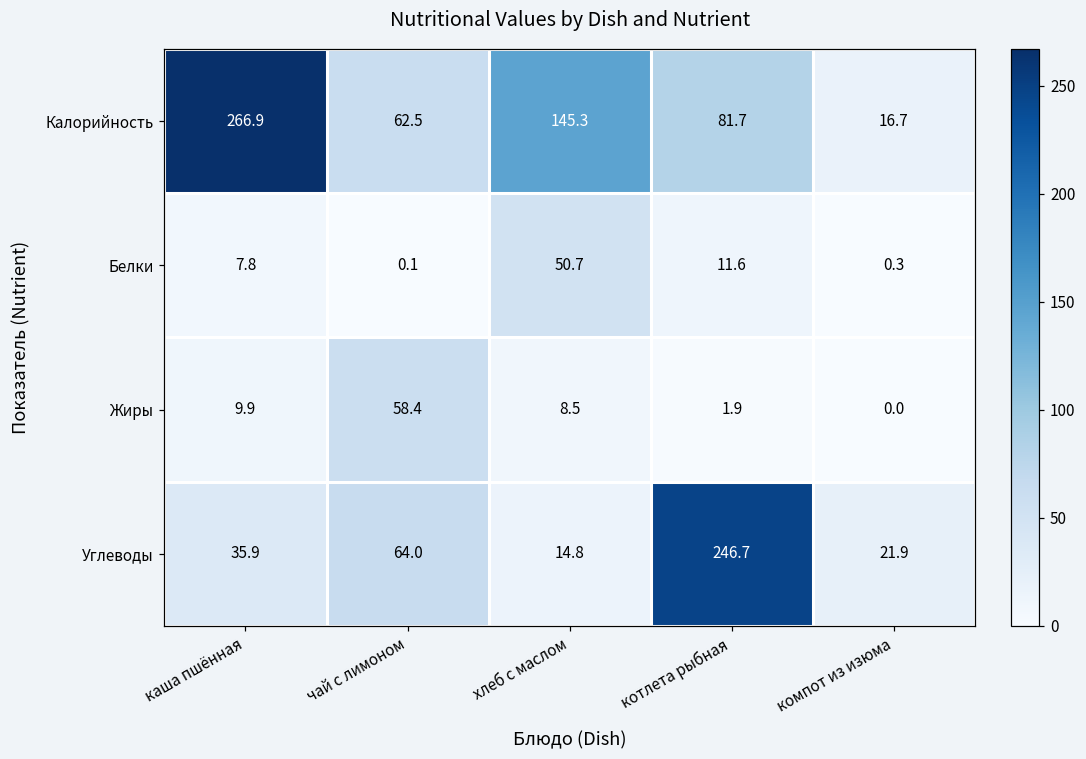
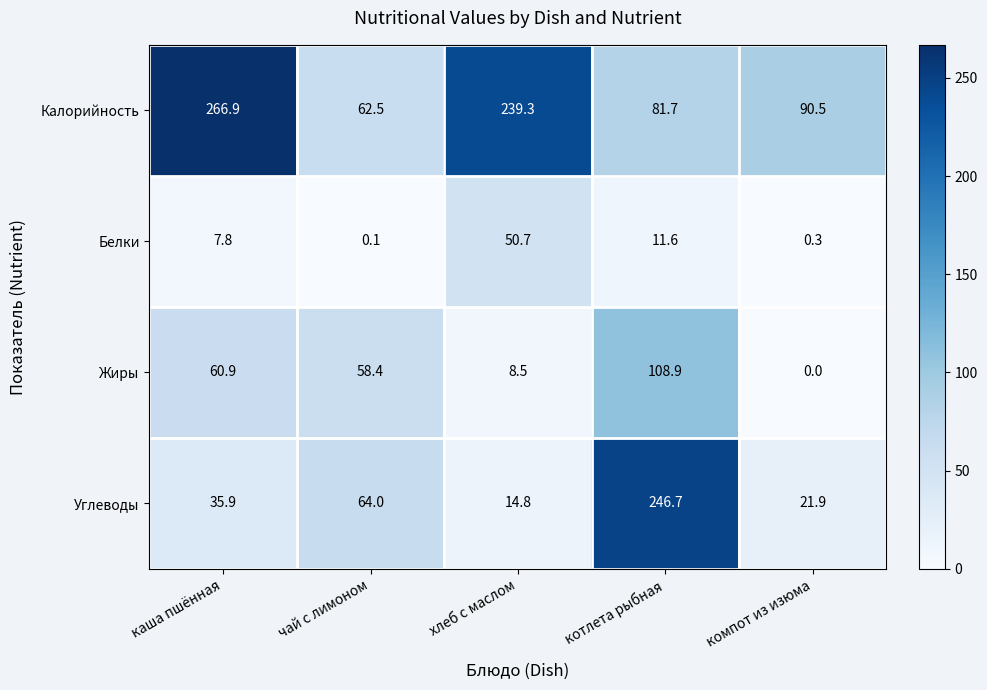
  {
    "Калорийность": {
      "каша пшённая": 266.9,
      "чай с лимоном": 62.5,
-     "хлеб с маслом": 145.3,
+     "хлеб с маслом": 239.3,
      "котлета рыбная": 81.7,
-     "компот из изюма": 16.7
+     "компот из изюма": 90.5
    },
    "Белки": {
      "каша пшённая": 7.8,
      "чай с лимоном": 0.1,
      "хлеб с маслом": 50.7,
      "котлета рыбная": 11.6,
      "компот из изюма": 0.3
    },
    "Жиры": {
-     "каша пшённая": 9.9,
+     "каша пшённая": 60.9,
      "чай с лимоном": 58.4,
      "хлеб с маслом": 8.5,
-     "котлета рыбная": 1.9,
+     "котлета рыбная": 108.9,
      "компот из изюма": 0.0
    },
    "Углеводы": {
      "каша пшённая": 35.9,
      "чай с лимоном": 64.0,
      "хлеб с маслом": 14.8,
      "котлета рыбная": 246.7,
      "компот из изюма": 21.9
    }
  }
